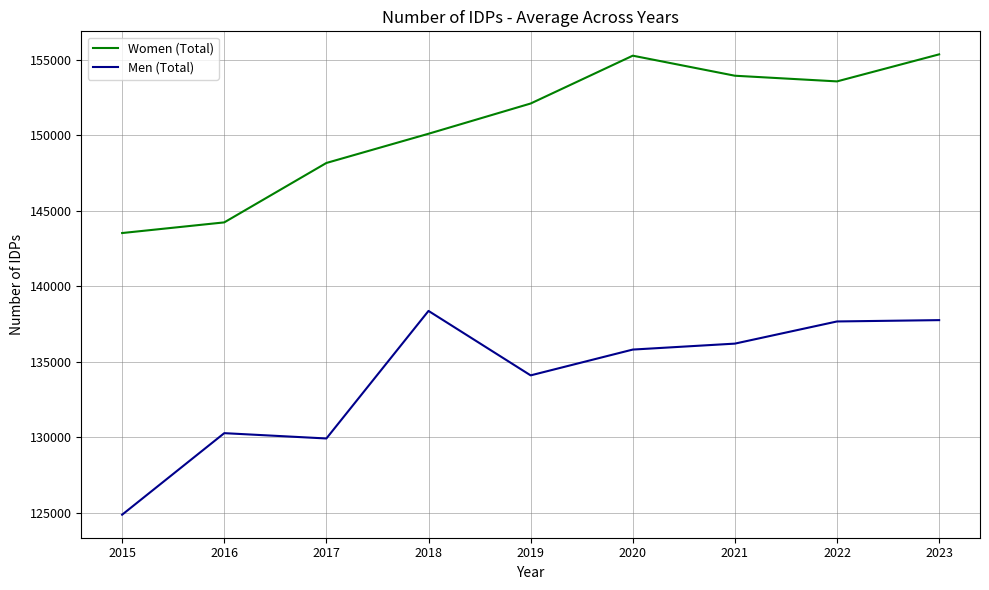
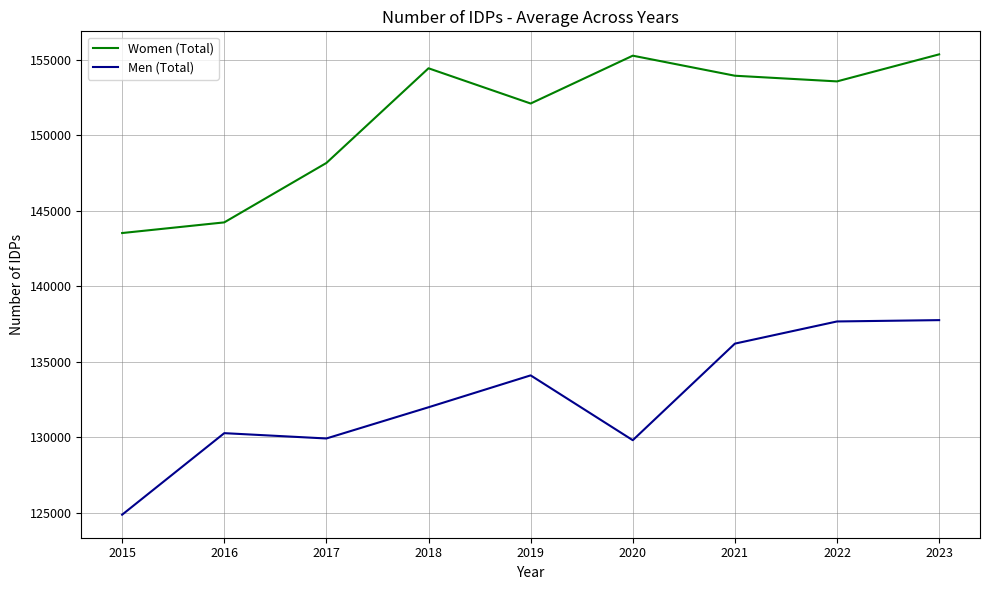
  {
    "Women (Total)": {
      "2015": 143500,
      "2016": 144200,
      "2017": 148200,
-     "2018": 150100,
+     "2018": 154400,
      "2019": 152100,
      "2020": 155300,
      "2021": 153900,
      "2022": 153600,
      "2023": 155400
    },
    "Men (Total)": {
      "2015": 124900,
      "2016": 130300,
      "2017": 129900,
-     "2018": 138400,
+     "2018": 132000,
      "2019": 134100,
-     "2020": 135800,
+     "2020": 129800,
      "2021": 136200,
      "2022": 137700,
      "2023": 137800
    }
  }
